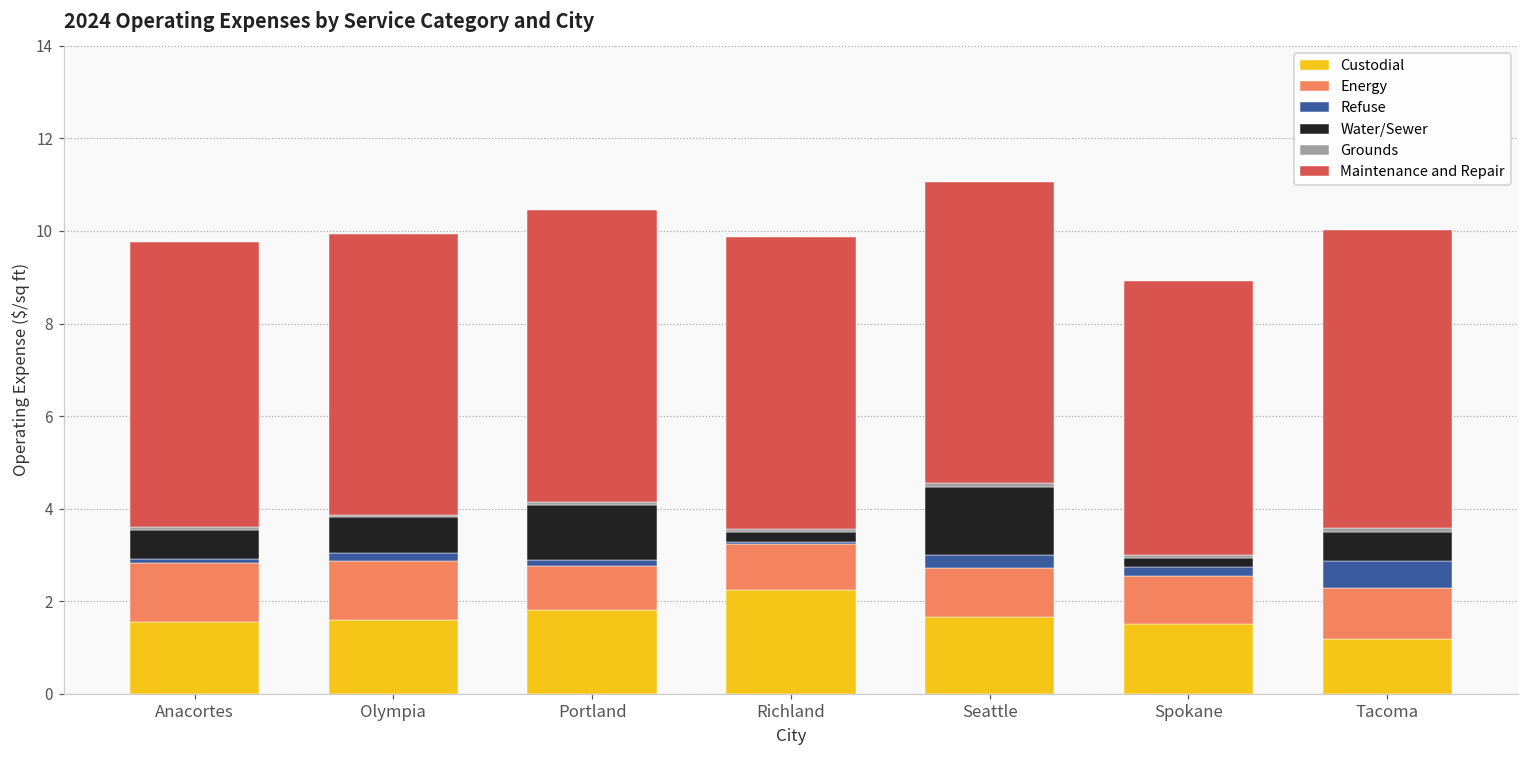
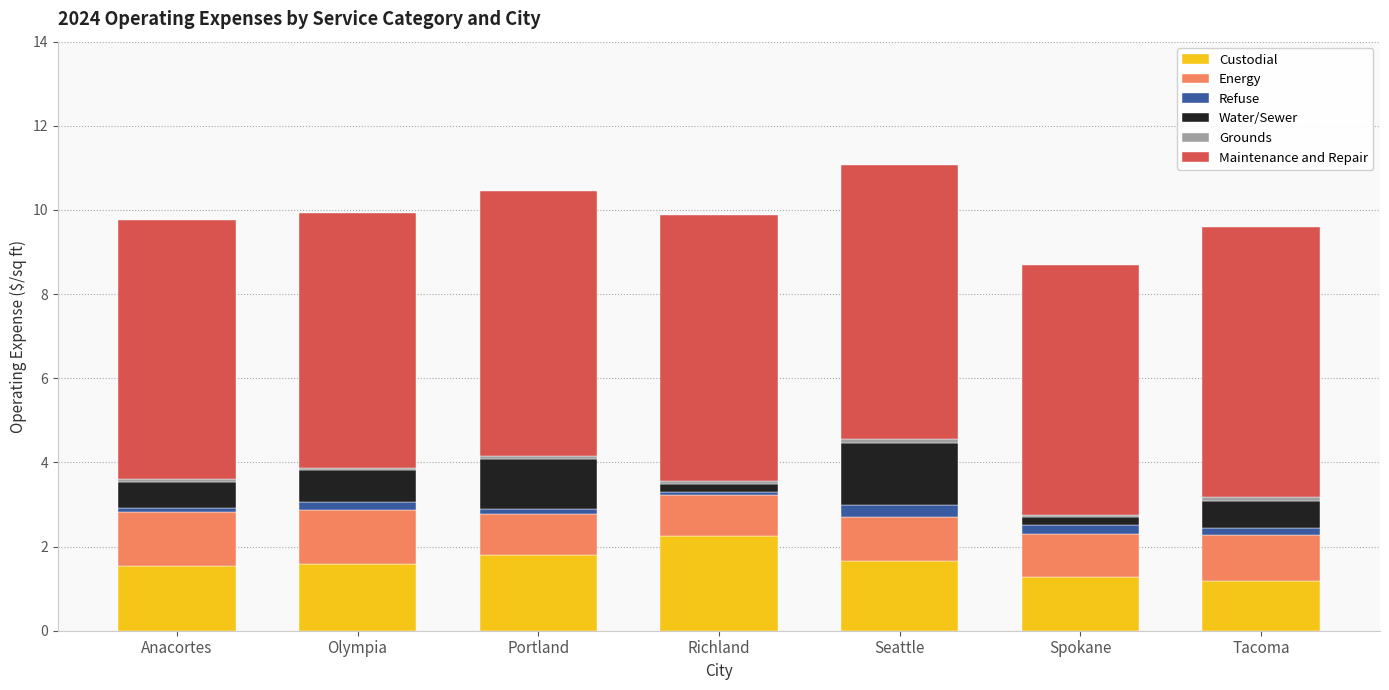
  {
    "Custodial": {
      "Anacortes": 1.6,
      "Olympia": 1.6,
      "Portland": 1.8,
      "Richland": 2.3,
      "Seattle": 1.7,
-     "Spokane": 1.5,
+     "Spokane": 1.3,
      "Tacoma": 1.2
    },
    "Refuse": {
      "Anacortes": 0.1,
      "Olympia": 0.2,
      "Portland": 0.1,
      "Richland": 0.1,
      "Seattle": 0.3,
      "Spokane": 0.2,
-     "Tacoma": 0.6
+     "Tacoma": 0.2
    },
    "Water/Sewer": {
      "Anacortes": 0.6,
      "Olympia": 0.8,
      "Portland": 1.2,
      "Richland": 0.2,
      "Seattle": 1.5,
      "Spokane": 0.2,
      "Tacoma": 0.6
    },
    "Grounds": {
      "Anacortes": 0.1,
      "Olympia": 0.1,
      "Portland": 0.1,
      "Richland": 0.1,
      "Seattle": 0.1,
      "Spokane": 0.1,
      "Tacoma": 0.1
    }
  }
